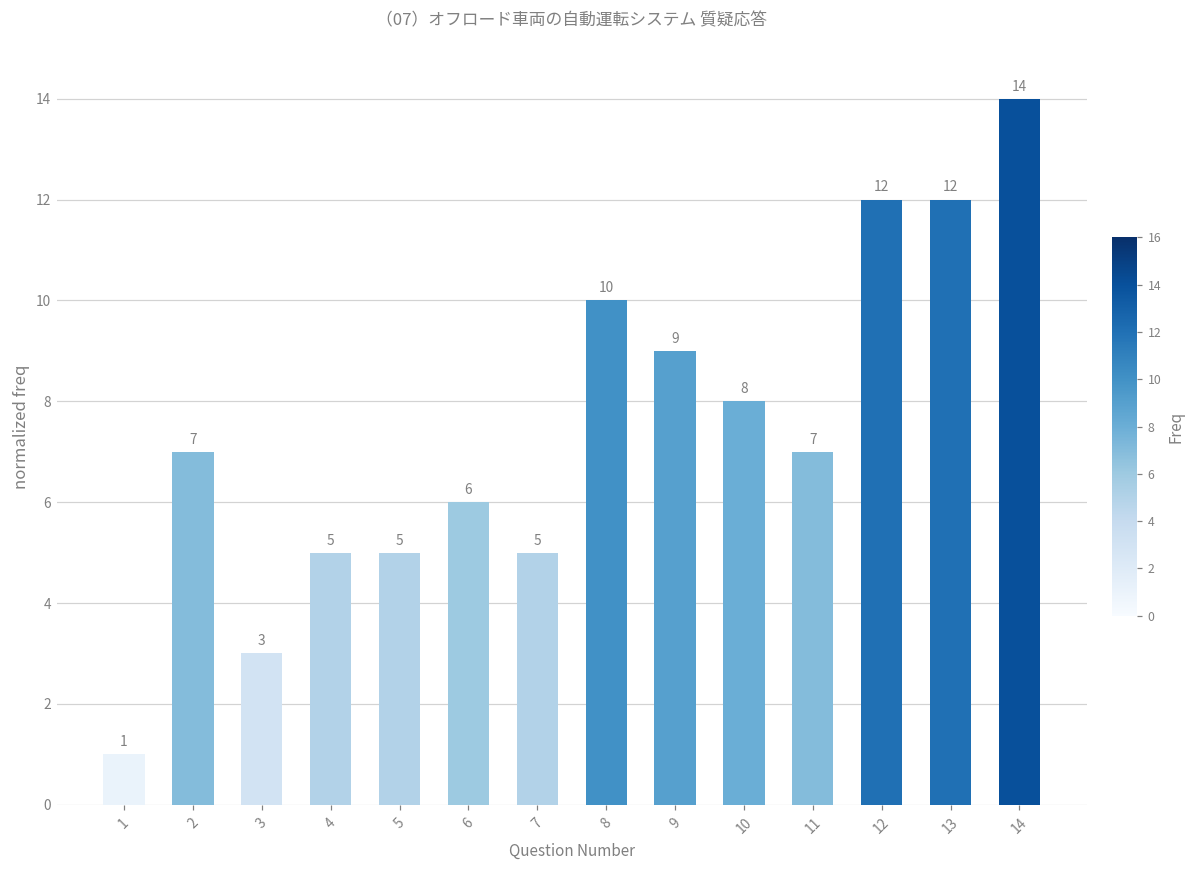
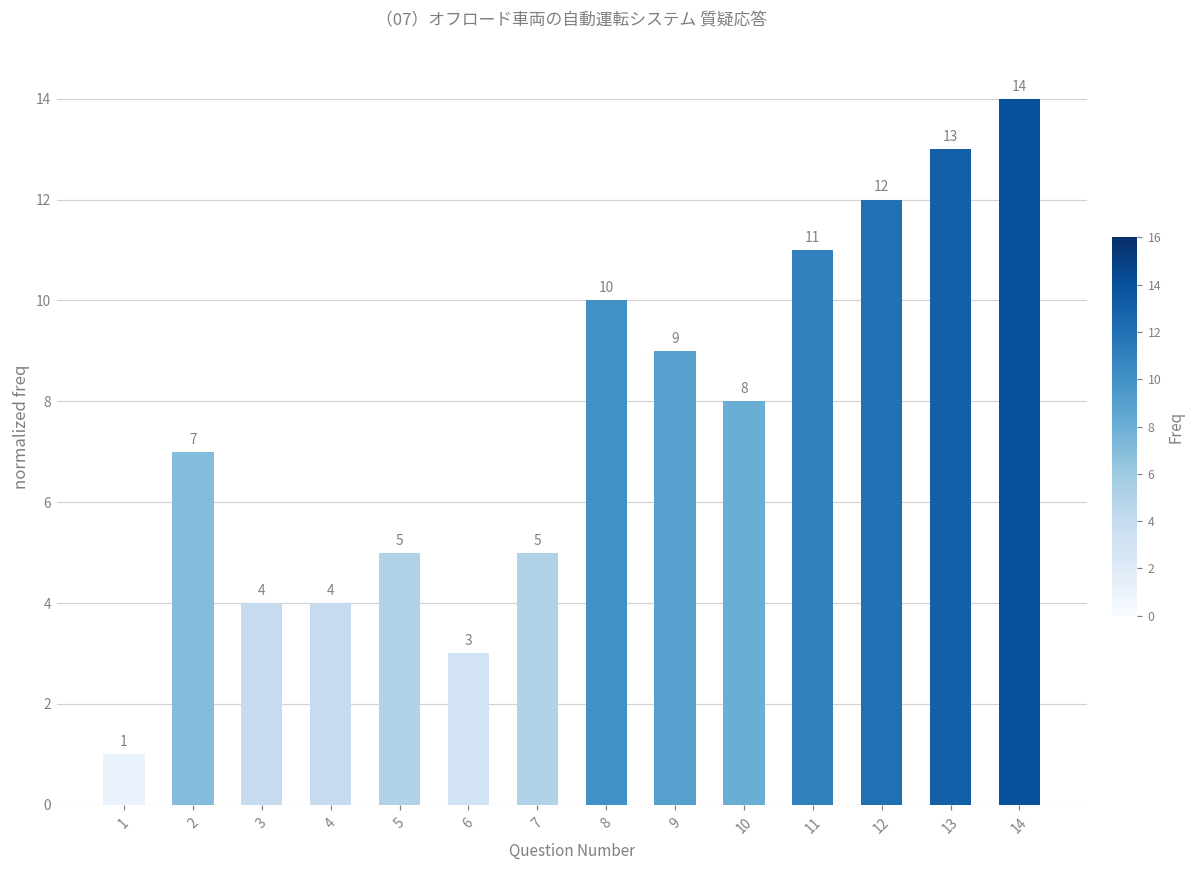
  {
    "1": 1,
    "2": 7,
-   "3": 3,
-   "4": 5,
+   "3": 4,
+   "4": 4,
    "5": 5,
-   "6": 6,
+   "6": 3,
    "7": 5,
    "8": 10,
    "9": 9,
    "10": 8,
-   "11": 7,
+   "11": 11,
    "12": 12,
-   "13": 12,
+   "13": 13,
    "14": 14
  }
